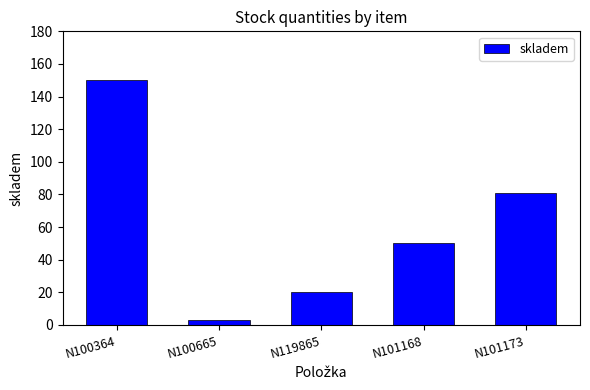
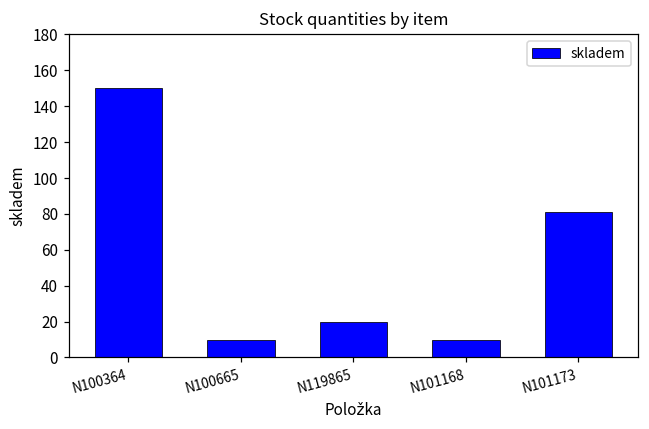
  {
    "N100364": 150,
-   "N100665": 3,
+   "N100665": 10,
    "N119865": 20,
-   "N101168": 50,
+   "N101168": 10,
    "N101173": 81
  }
